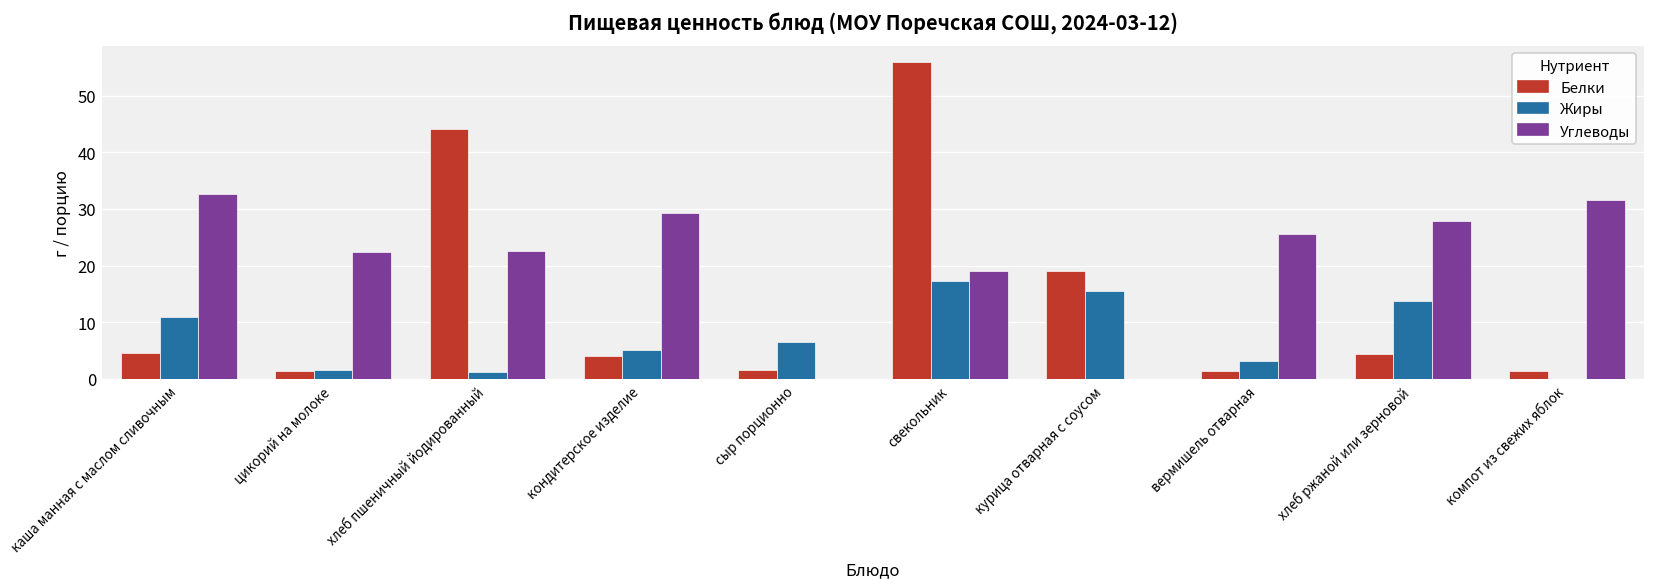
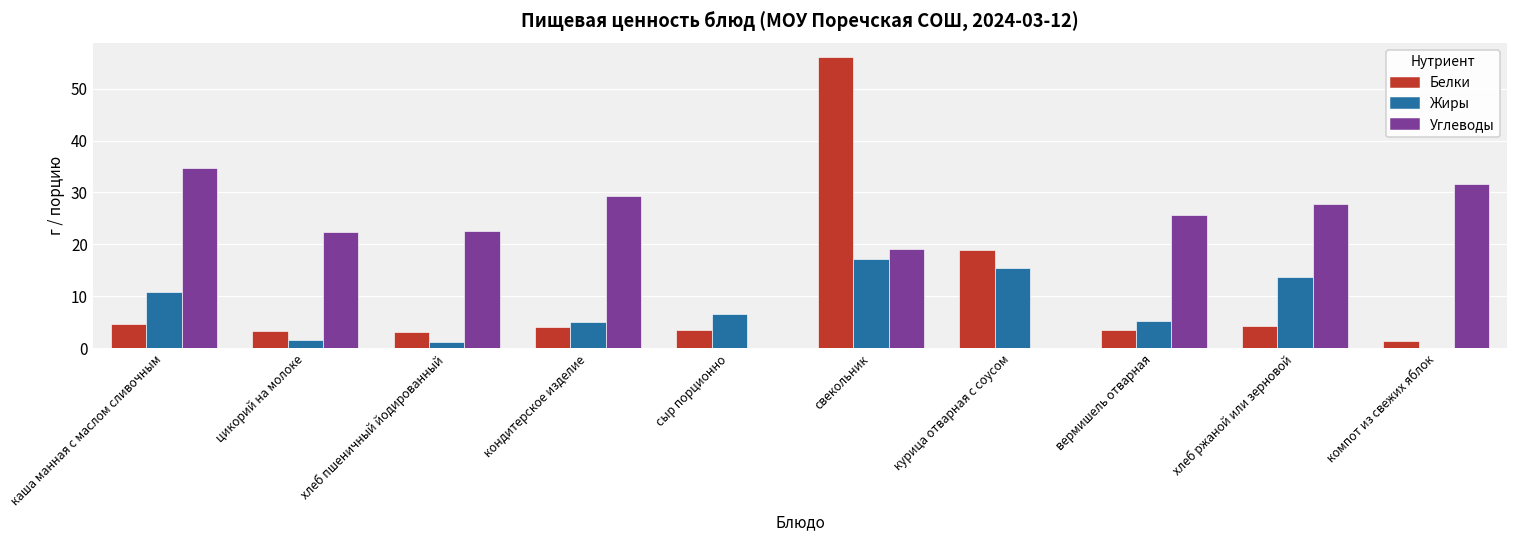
  {
    "Белки": {
      "каша манная с маслом сливочным": 5,
-     "цикорий на молоке": 1,
-     "хлеб пшеничный йодированный": 44,
+     "цикорий на молоке": 3,
+     "хлеб пшеничный йодированный": 3,
      "кондитерское изделие": 4,
-     "сыр порционно": 2,
+     "сыр порционно": 3,
      "свекольник": 56,
      "курица отварная с соусом": 19,
-     "вермишель отварная": 1,
+     "вермишель отварная": 4,
      "хлеб ржаной или зерновой": 4,
      "компот из свежих яблок": 1
    },
    "Жиры": {
      "каша манная с маслом сливочным": 11,
      "цикорий на молоке": 2,
      "хлеб пшеничный йодированный": 1,
      "кондитерское изделие": 5,
      "сыр порционно": 7,
      "свекольник": 17,
      "курица отварная с соусом": 15,
-     "вермишель отварная": 3,
+     "вермишель отварная": 5,
      "хлеб ржаной или зерновой": 14,
      "компот из свежих яблок": 0
    },
    "Углеводы": {
-     "каша манная с маслом сливочным": 33,
+     "каша манная с маслом сливочным": 35,
      "цикорий на молоке": 22,
      "хлеб пшеничный йодированный": 23,
      "кондитерское изделие": 29,
      "сыр порционно": 0,
      "свекольник": 19,
      "курица отварная с соусом": 0,
      "вермишель отварная": 26,
      "хлеб ржаной или зерновой": 28,
      "компот из свежих яблок": 32
    }
  }
